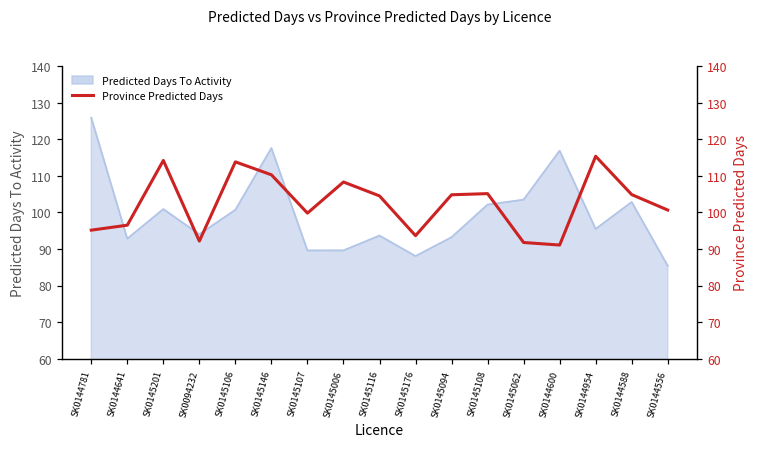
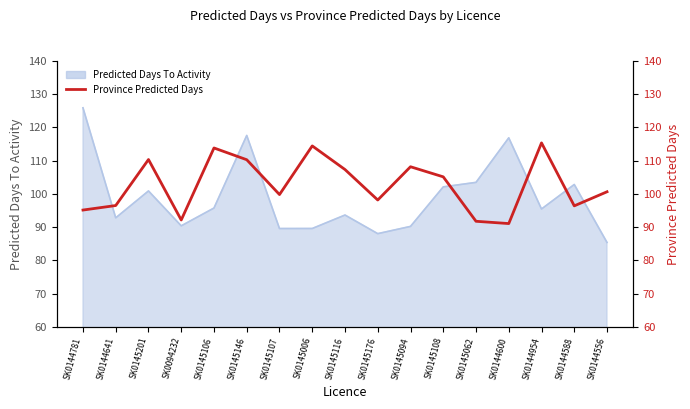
  {
    "Predicted Days To Activity": {
      "SK0144781": 126,
      "SK0144641": 93,
      "SK0145201": 101,
-     "SK0094232": 94,
-     "SK0145106": 101,
+     "SK0094232": 90,
+     "SK0145106": 96,
      "SK0145146": 118,
      "SK0145107": 90,
      "SK0145006": 90,
      "SK0145116": 94,
      "SK0145176": 88,
-     "SK0145094": 93,
+     "SK0145094": 90,
      "SK0145108": 102,
      "SK0145062": 103,
      "SK0144600": 117,
      "SK0144954": 95,
      "SK0144588": 103,
      "SK0144556": 85
    },
    "Province Predicted Days": {
      "SK0144781": 95,
      "SK0144641": 97,
-     "SK0145201": 114,
+     "SK0145201": 110,
      "SK0094232": 92,
      "SK0145106": 114,
      "SK0145146": 110,
      "SK0145107": 100,
-     "SK0145006": 108,
-     "SK0145116": 105,
-     "SK0145176": 94,
-     "SK0145094": 105,
+     "SK0145006": 114,
+     "SK0145116": 107,
+     "SK0145176": 98,
+     "SK0145094": 108,
      "SK0145108": 105,
      "SK0145062": 92,
      "SK0144600": 91,
      "SK0144954": 115,
-     "SK0144588": 105,
+     "SK0144588": 96,
      "SK0144556": 101
    }
  }
